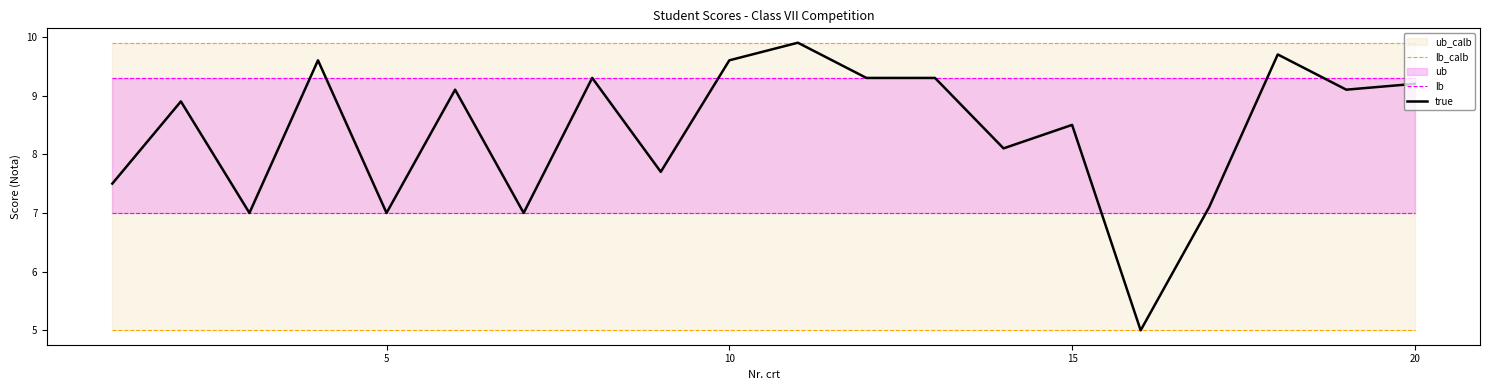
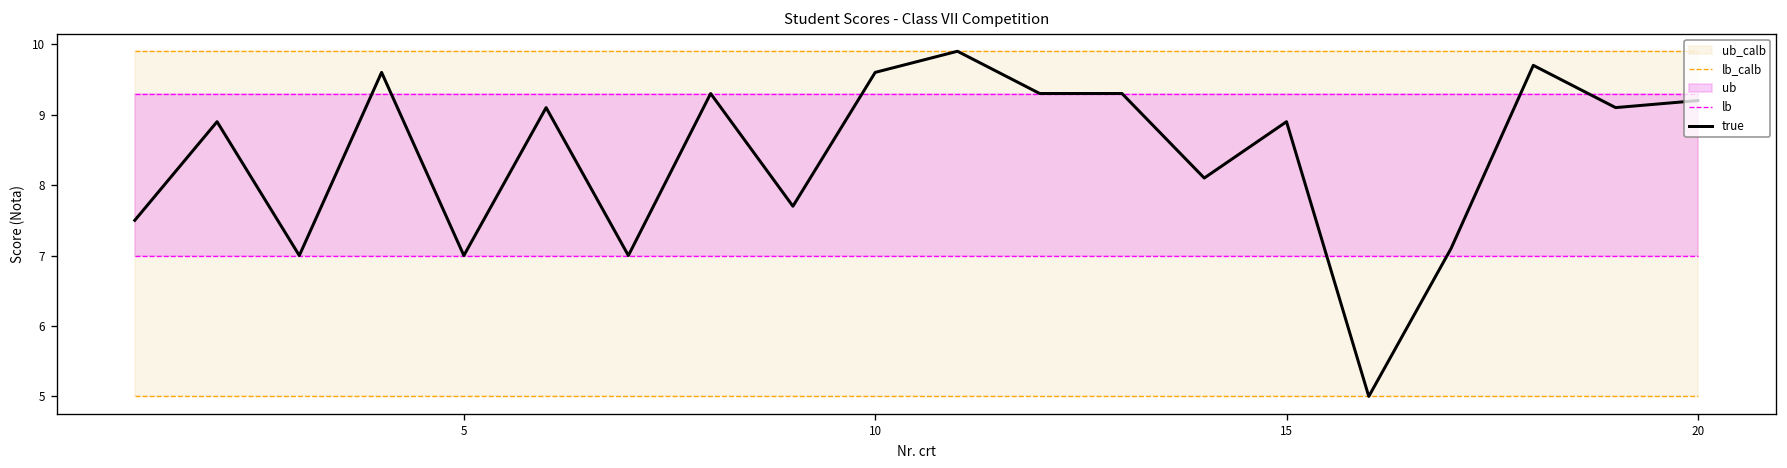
  {
    "ub_calb": {
      "5": 9.9,
      "10": 9.9,
      "15": 9.9
    },
    "ub": {
      "5": 9.3,
      "10": 9.3,
      "15": 9.3
    },
    "true": {
      "10": 9.6,
-     "15": 8.5
+     "15": 8.9
    }
  }
